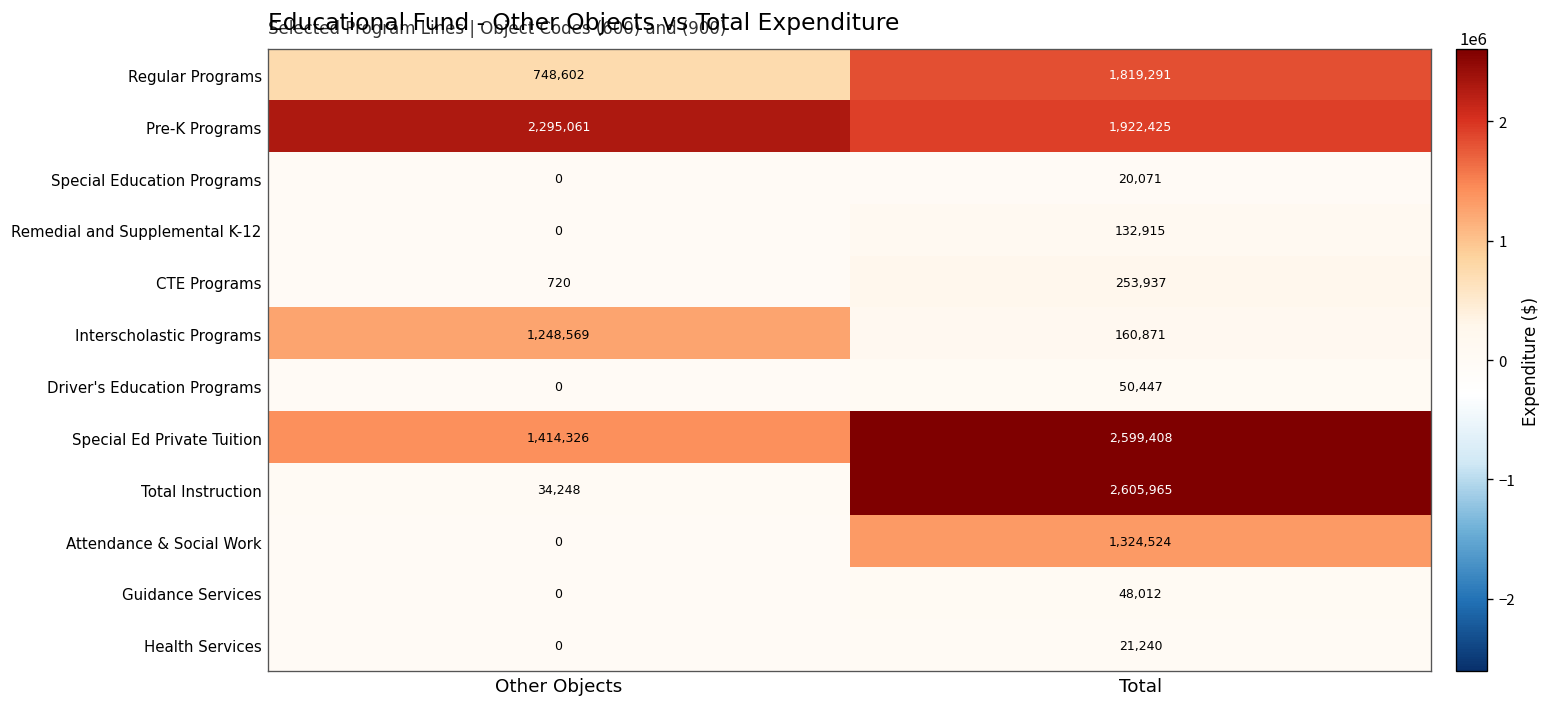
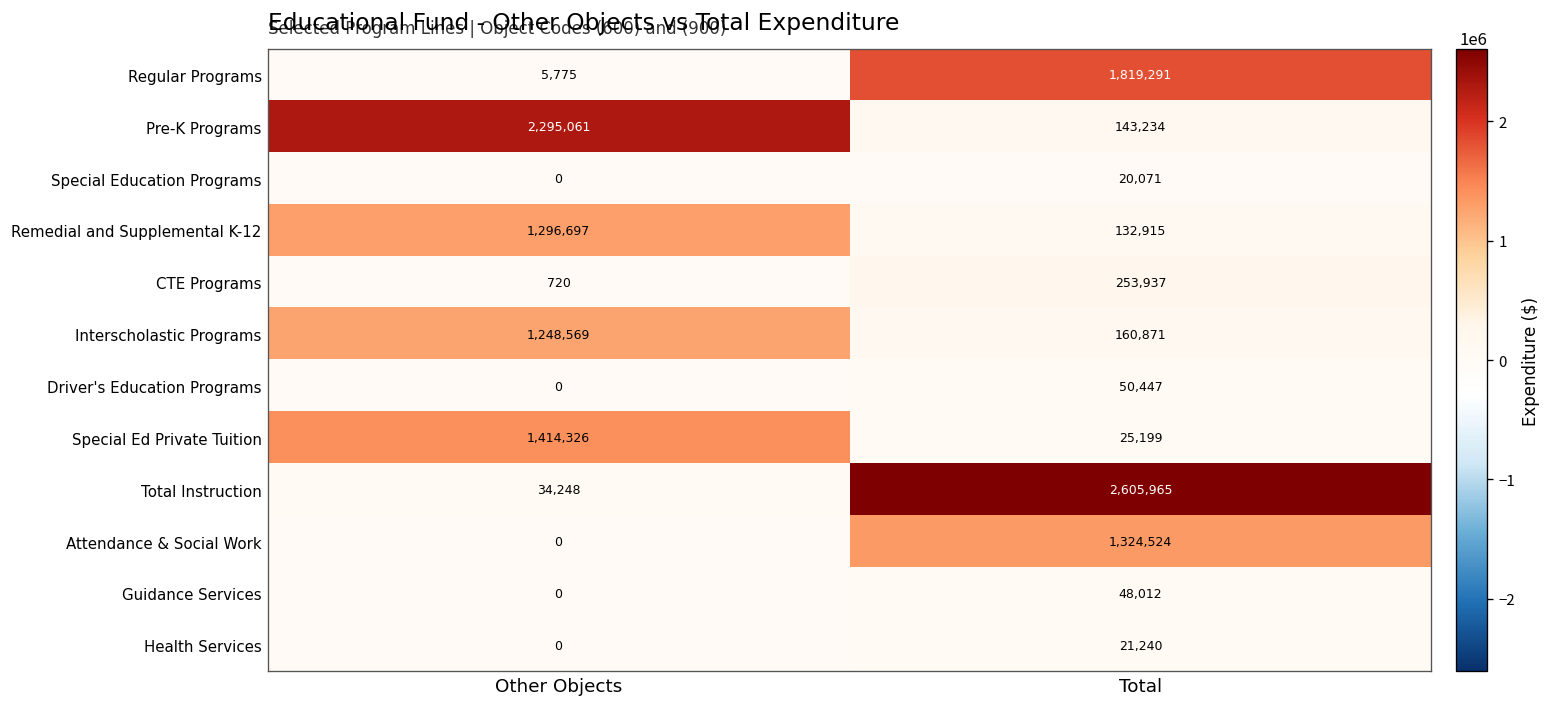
  {
    "Regular Programs": {
-     "Other Objects": "748,602",
+     "Other Objects": "5,775",
      "Total": "1,819,291"
    },
    "Pre-K Programs": {
      "Other Objects": "2,295,061",
-     "Total": "1,922,425"
+     "Total": "143,234"
    },
    "Special Education Programs": {
      "Other Objects": "0",
      "Total": "20,071"
    },
    "Remedial and Supplemental K-12": {
-     "Other Objects": "0",
+     "Other Objects": "1,296,697",
      "Total": "132,915"
    },
    "CTE Programs": {
      "Other Objects": "720",
      "Total": "253,937"
    },
    "Interscholastic Programs": {
      "Other Objects": "1,248,569",
      "Total": "160,871"
    },
    "Driver's Education Programs": {
      "Other Objects": "0",
      "Total": "50,447"
    },
    "Special Ed Private Tuition": {
      "Other Objects": "1,414,326",
-     "Total": "2,599,408"
+     "Total": "25,199"
    },
    "Total Instruction": {
      "Other Objects": "34,248",
      "Total": "2,605,965"
    },
    "Attendance & Social Work": {
      "Other Objects": "0",
      "Total": "1,324,524"
    },
    "Guidance Services": {
      "Other Objects": "0",
      "Total": "48,012"
    },
    "Health Services": {
      "Other Objects": "0",
      "Total": "21,240"
    }
  }
